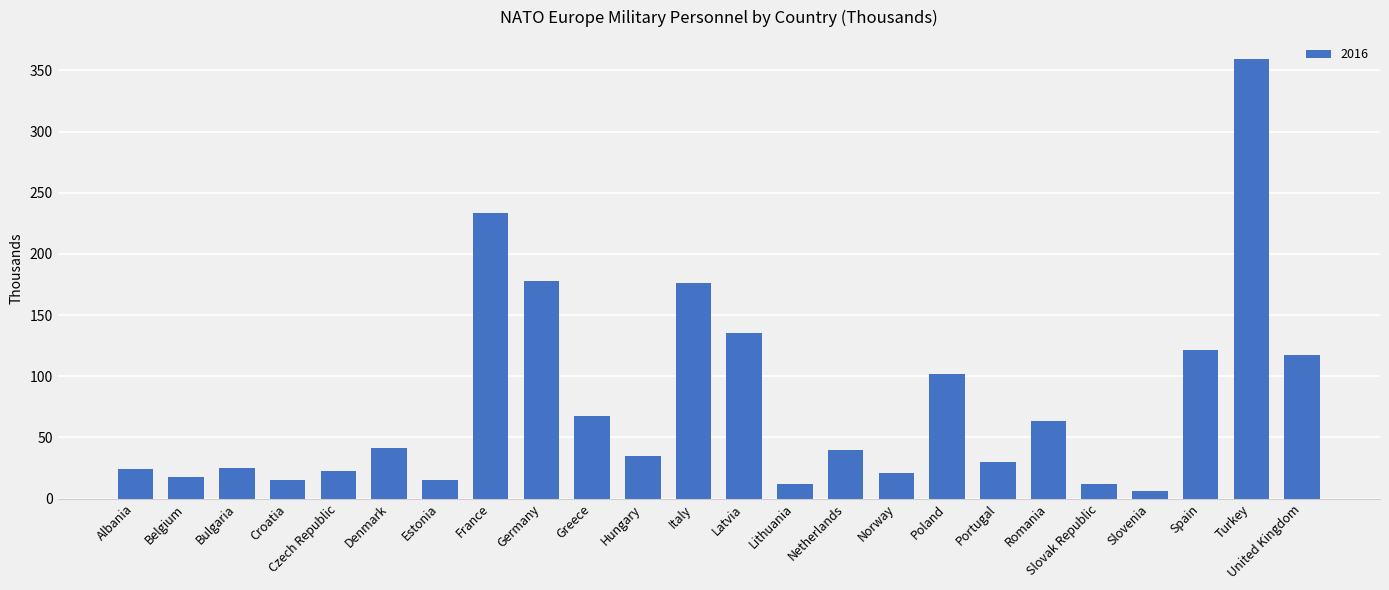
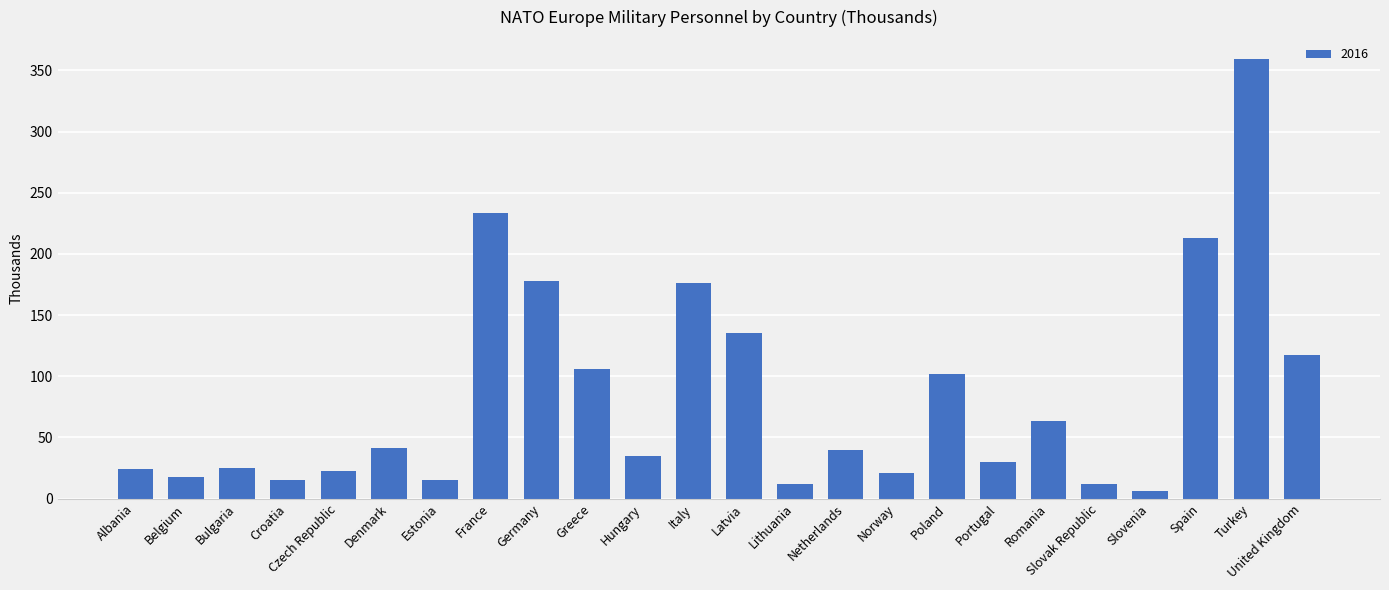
  {
    "Albania": 24,
    "Belgium": 18,
    "Bulgaria": 25,
    "Croatia": 15,
    "Czech Republic": 23,
    "Denmark": 42,
    "Estonia": 15,
    "France": 233,
    "Germany": 178,
-   "Greece": 67,
+   "Greece": 106,
    "Hungary": 35,
    "Italy": 176,
    "Latvia": 135,
    "Lithuania": 12,
    "Netherlands": 40,
    "Norway": 20,
    "Poland": 102,
    "Portugal": 30,
    "Romania": 63,
    "Slovak Republic": 12,
    "Slovenia": 7,
-   "Spain": 121,
+   "Spain": 213,
    "Turkey": 359,
    "United Kingdom": 118
  }
